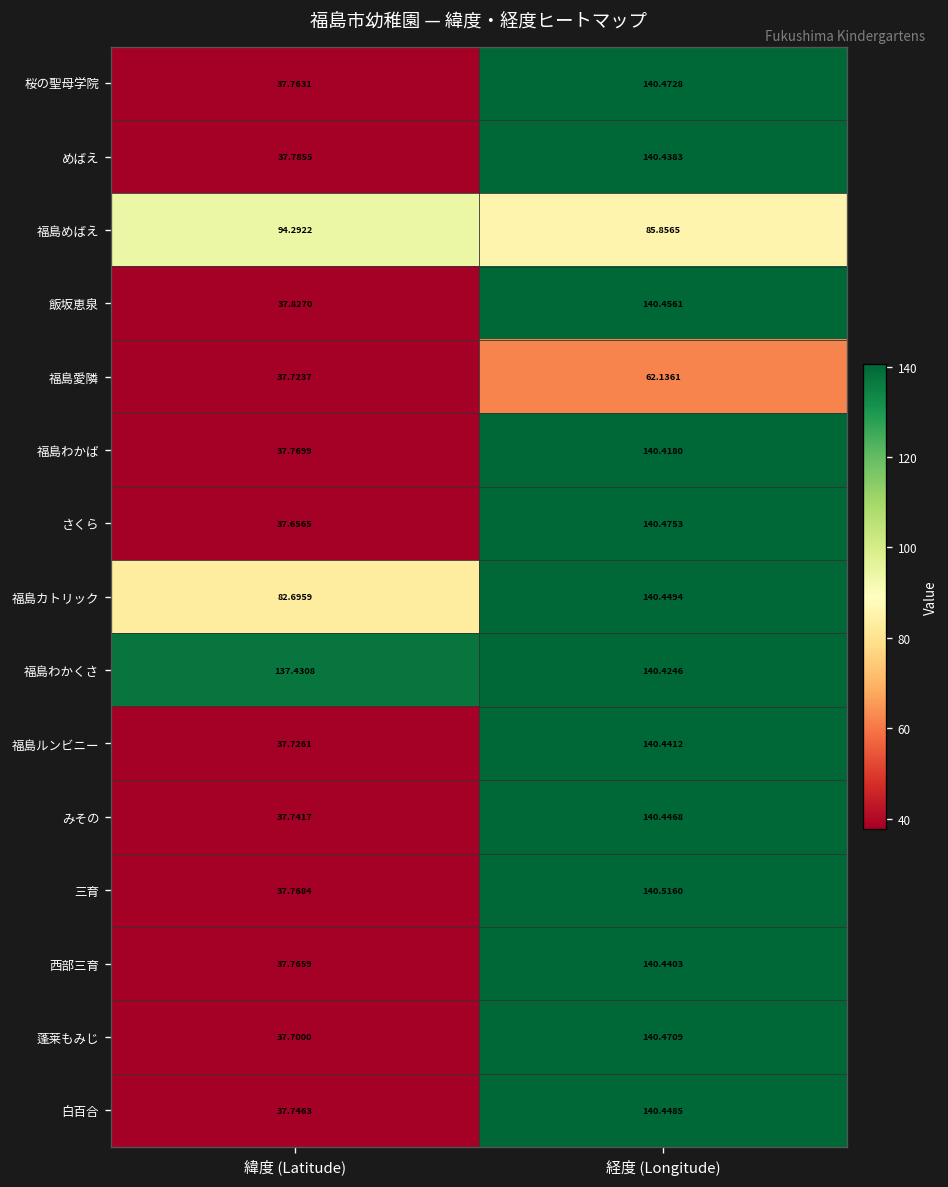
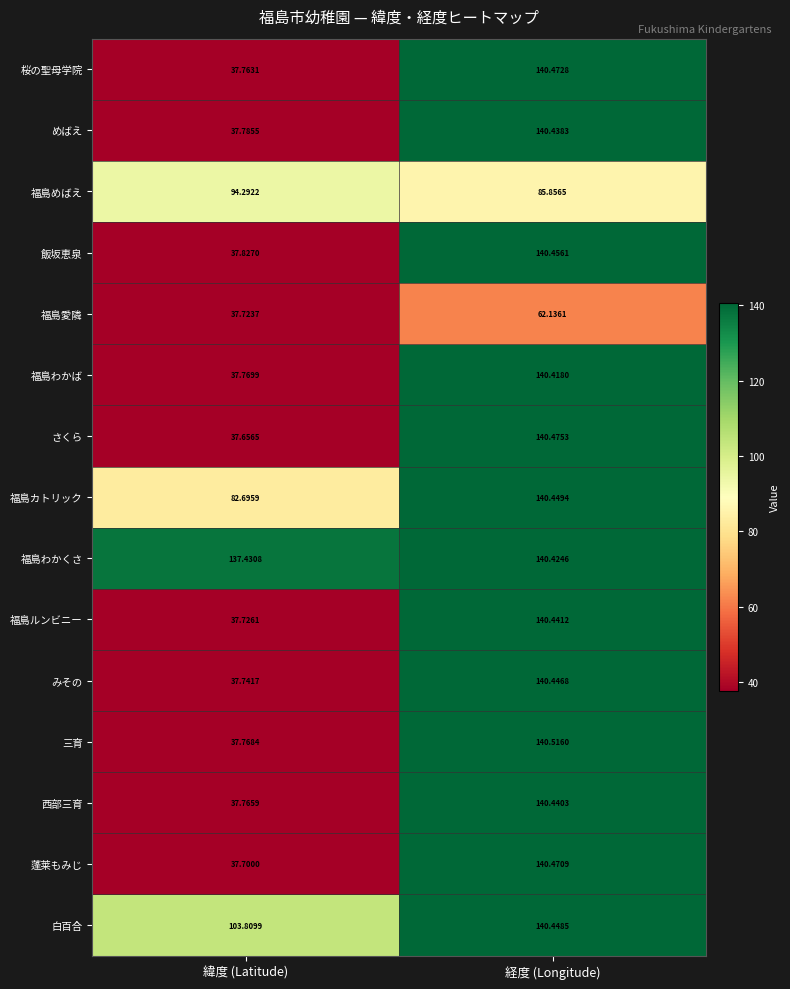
  {
    "桜の聖母学院": {
      "緯度 (Latitude)": 37.7631,
      "経度 (Longitude)": 140.4728
    },
    "めばえ": {
      "緯度 (Latitude)": 37.7855,
      "経度 (Longitude)": 140.4383
    },
    "福島めばえ": {
      "緯度 (Latitude)": 94.2922,
      "経度 (Longitude)": 85.8565
    },
    "飯坂恵泉": {
      "緯度 (Latitude)": 37.8270,
      "経度 (Longitude)": 140.4561
    },
    "福島愛隣": {
      "緯度 (Latitude)": 37.7237,
      "経度 (Longitude)": 62.1361
    },
    "福島わかば": {
      "緯度 (Latitude)": 37.7699,
      "経度 (Longitude)": 140.4180
    },
    "さくら": {
      "緯度 (Latitude)": 37.6565,
      "経度 (Longitude)": 140.4753
    },
    "福島カトリック": {
      "緯度 (Latitude)": 82.6959,
      "経度 (Longitude)": 140.4494
    },
    "福島わかくさ": {
      "緯度 (Latitude)": 137.4308,
      "経度 (Longitude)": 140.4246
    },
    "福島ルンビニー": {
      "緯度 (Latitude)": 37.7261,
      "経度 (Longitude)": 140.4412
    },
    "みその": {
      "緯度 (Latitude)": 37.7417,
      "経度 (Longitude)": 140.4468
    },
    "三育": {
      "緯度 (Latitude)": 37.7684,
      "経度 (Longitude)": 140.5160
    },
    "西部三育": {
      "緯度 (Latitude)": 37.7659,
      "経度 (Longitude)": 140.4403
    },
    "蓬莱もみじ": {
      "緯度 (Latitude)": 37.7000,
      "経度 (Longitude)": 140.4709
    },
    "白百合": {
-     "緯度 (Latitude)": 37.7463,
+     "緯度 (Latitude)": 103.8099,
      "経度 (Longitude)": 140.4485
    }
  }
